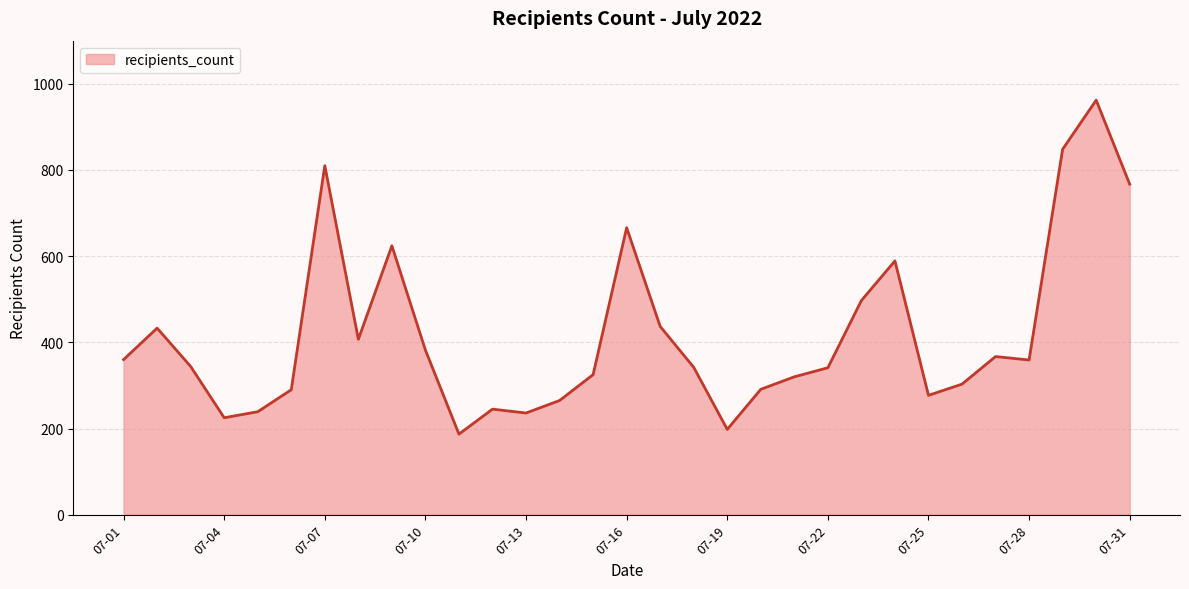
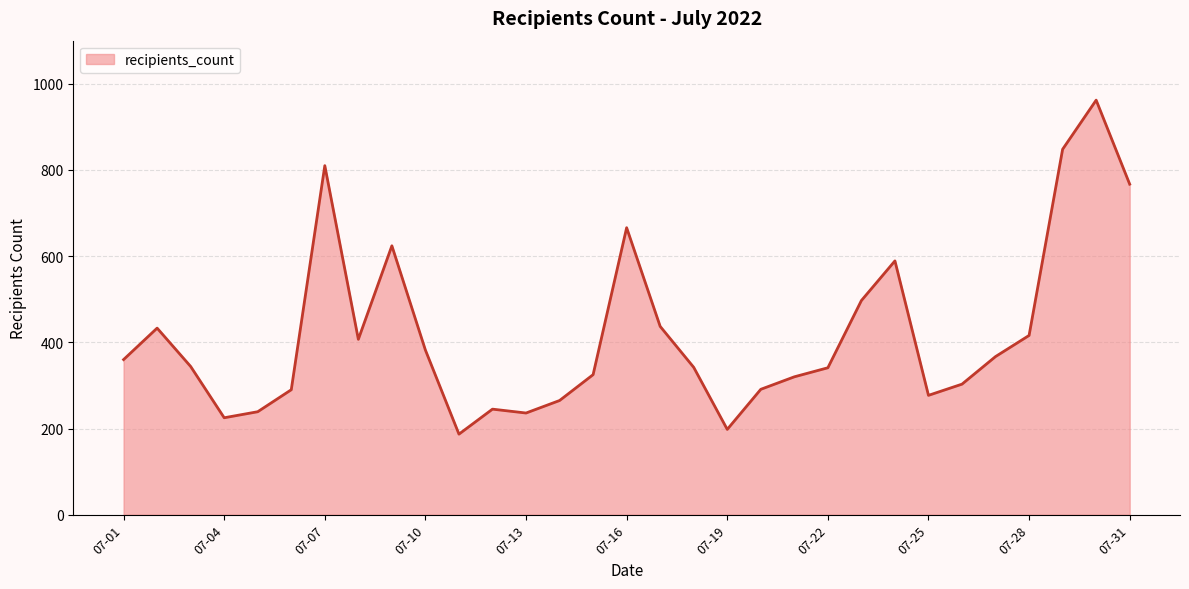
  {
    "07-01": 360,
    "07-04": 230,
    "07-07": 810,
    "07-10": 380,
    "07-13": 240,
    "07-16": 670,
    "07-19": 200,
    "07-22": 340,
    "07-25": 280,
-   "07-28": 360,
+   "07-28": 420,
    "07-31": 770
  }
